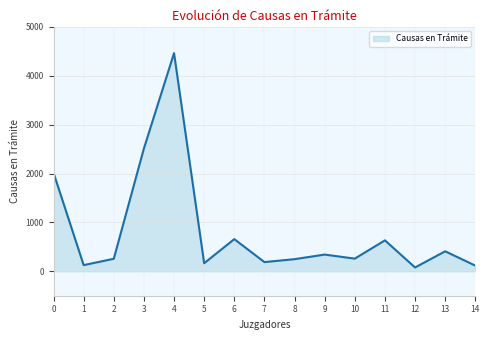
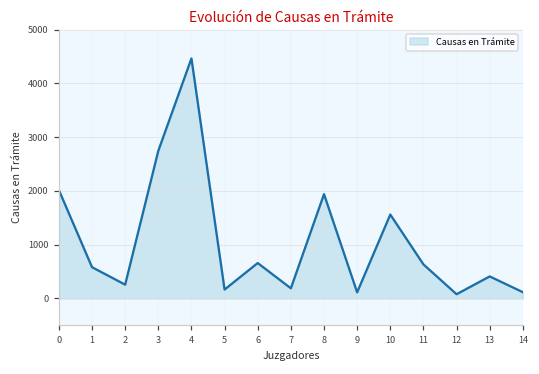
  {
    "0": 2000,
-   "1": 100,
+   "1": 600,
    "2": 300,
-   "3": 2500,
+   "3": 2700,
    "4": 4500,
    "5": 200,
    "6": 700,
    "7": 200,
-   "8": 200,
-   "9": 300,
-   "10": 300,
+   "8": 1900,
+   "9": 100,
+   "10": 1600,
    "11": 600,
    "12": 100,
    "13": 400,
    "14": 100
  }
